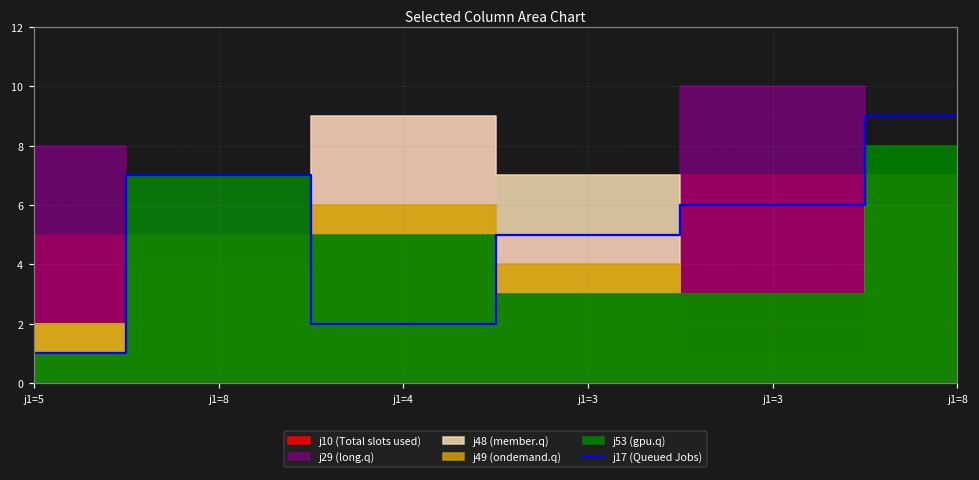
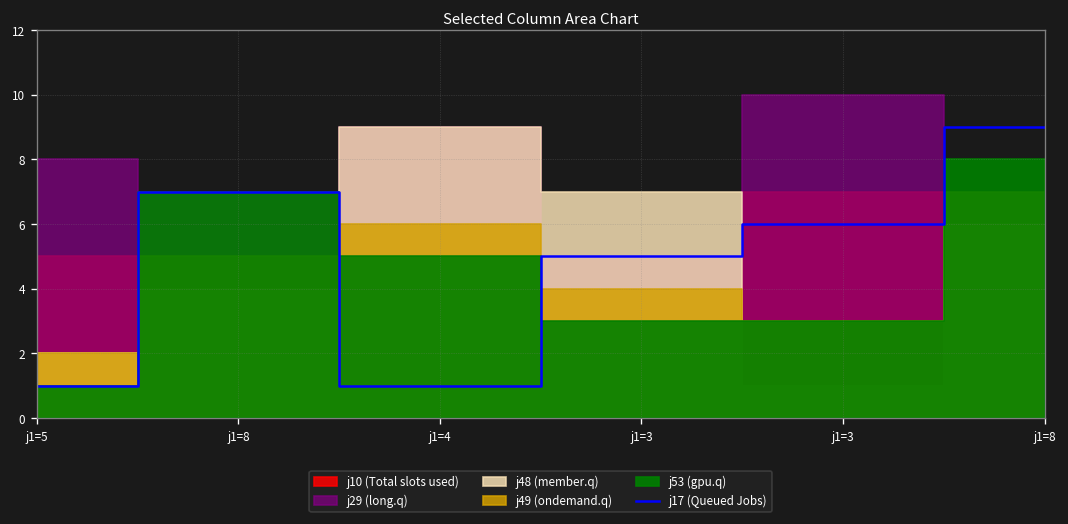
  {
    "j17 (Queued Jobs)": {
-     "j1=4": 2
+     "j1=4": 1
    }
  }
